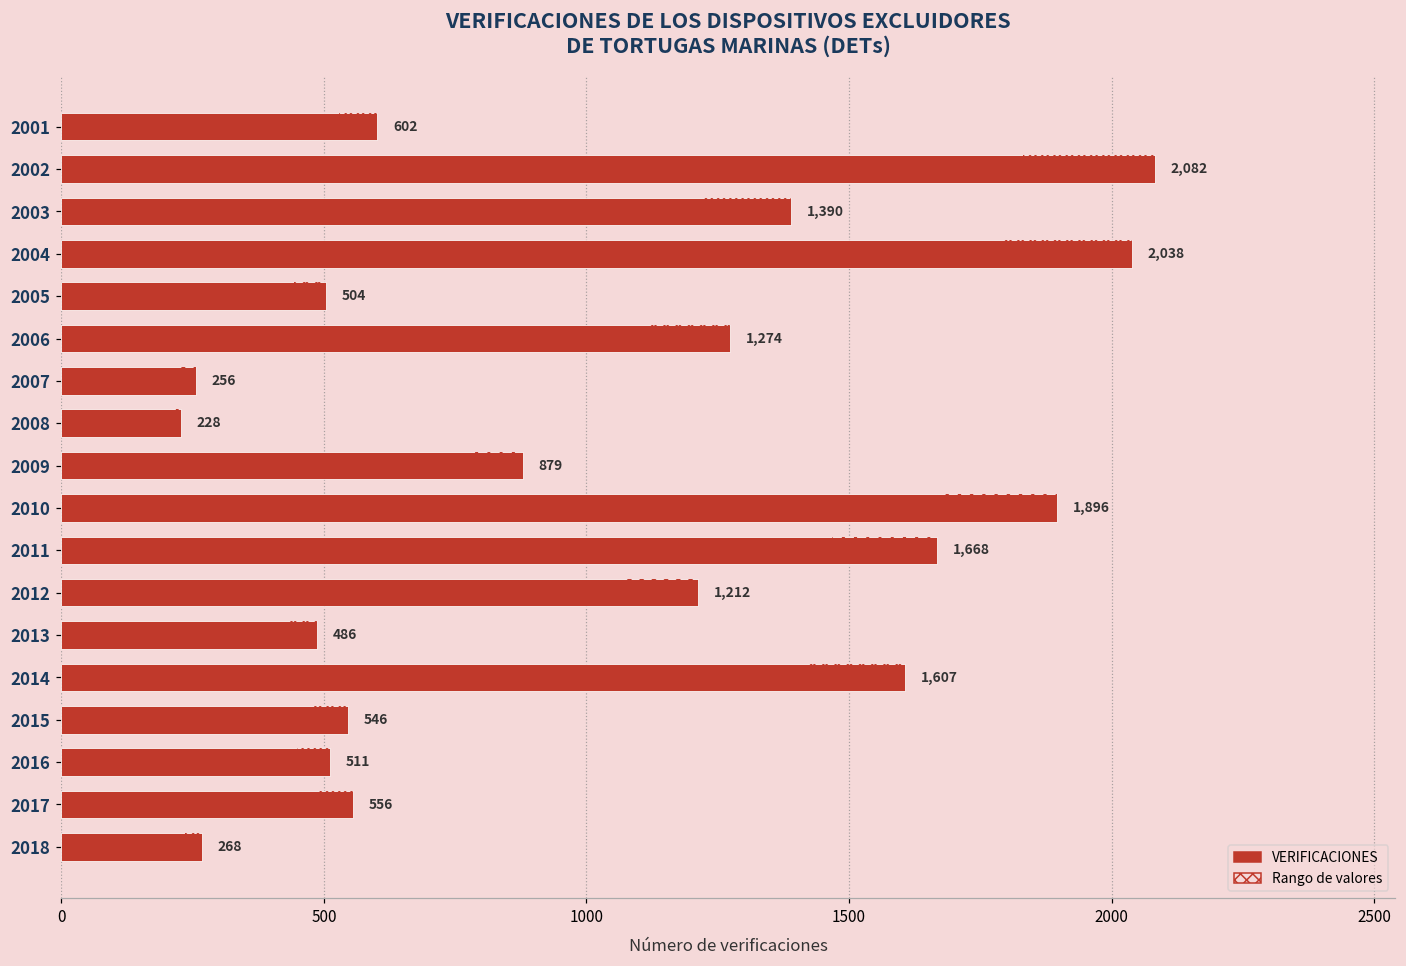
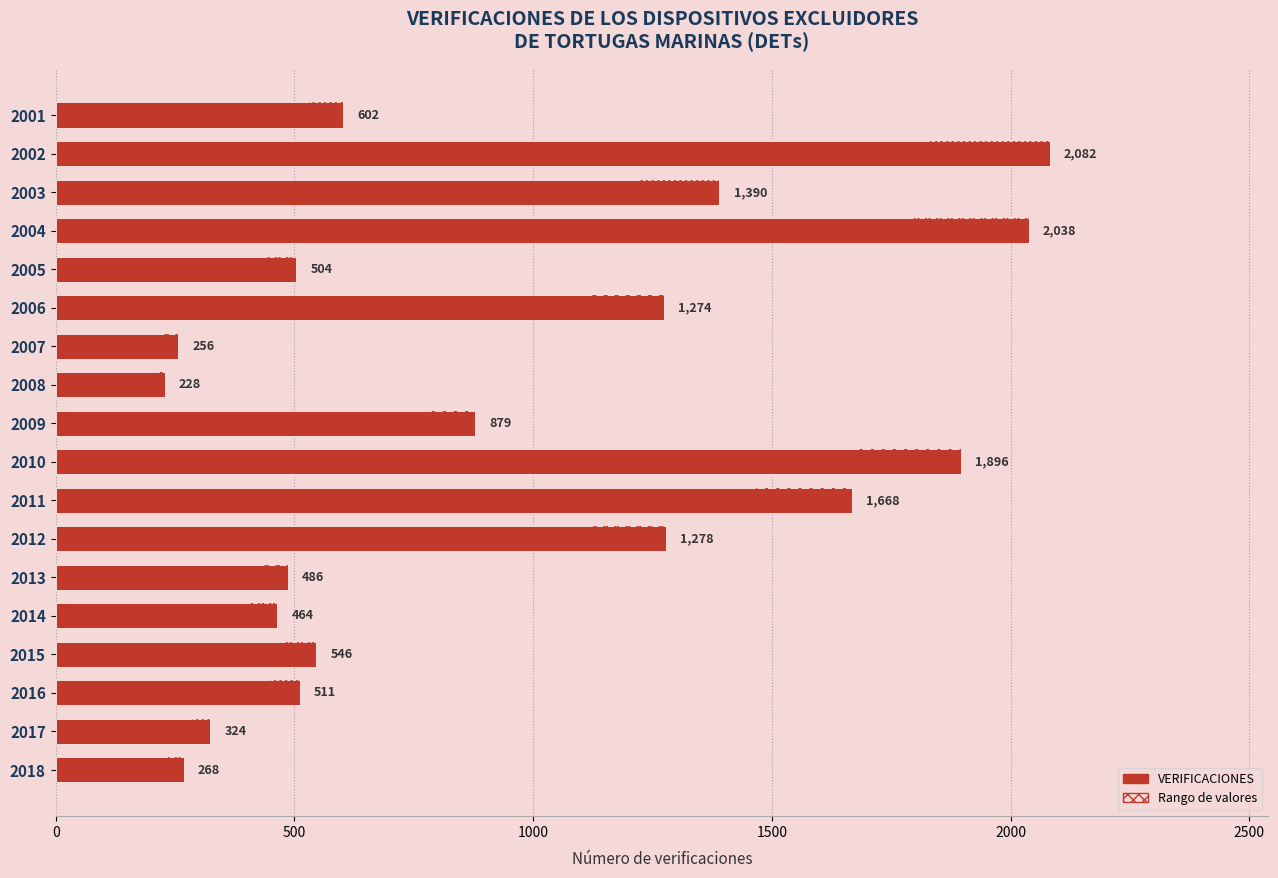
  {
    "VERIFICACIONES": {
      "2001": "602",
      "2002": "2,082",
      "2003": "1,390",
      "2004": "2,038",
      "2005": "504",
      "2006": "1,274",
      "2007": "256",
      "2008": "228",
      "2009": "879",
      "2010": "1,896",
      "2011": "1,668",
-     "2012": "1,212",
+     "2012": "1,278",
      "2013": "486",
-     "2014": "1,607",
+     "2014": "464",
      "2015": "546",
      "2016": "511",
-     "2017": "556",
+     "2017": "324",
      "2018": "268"
    }
  }
